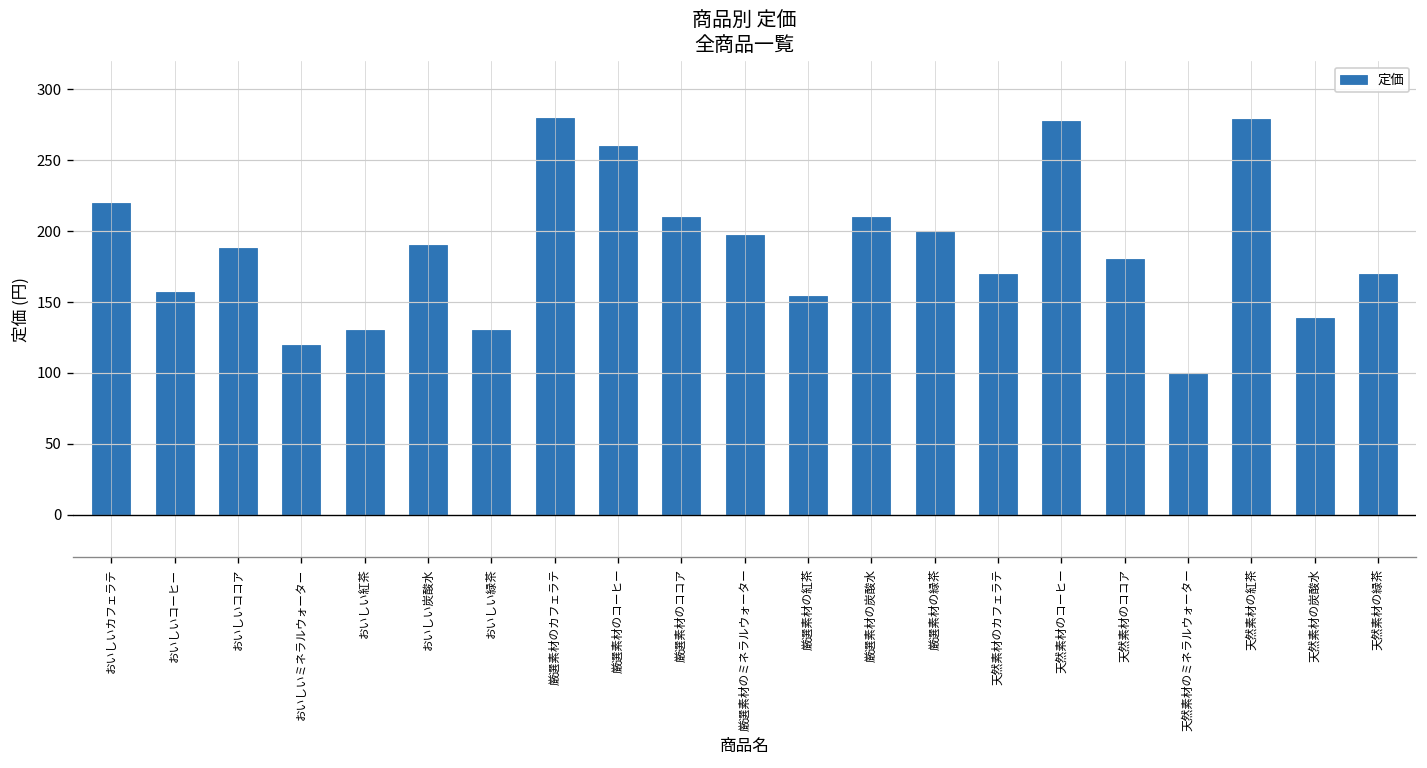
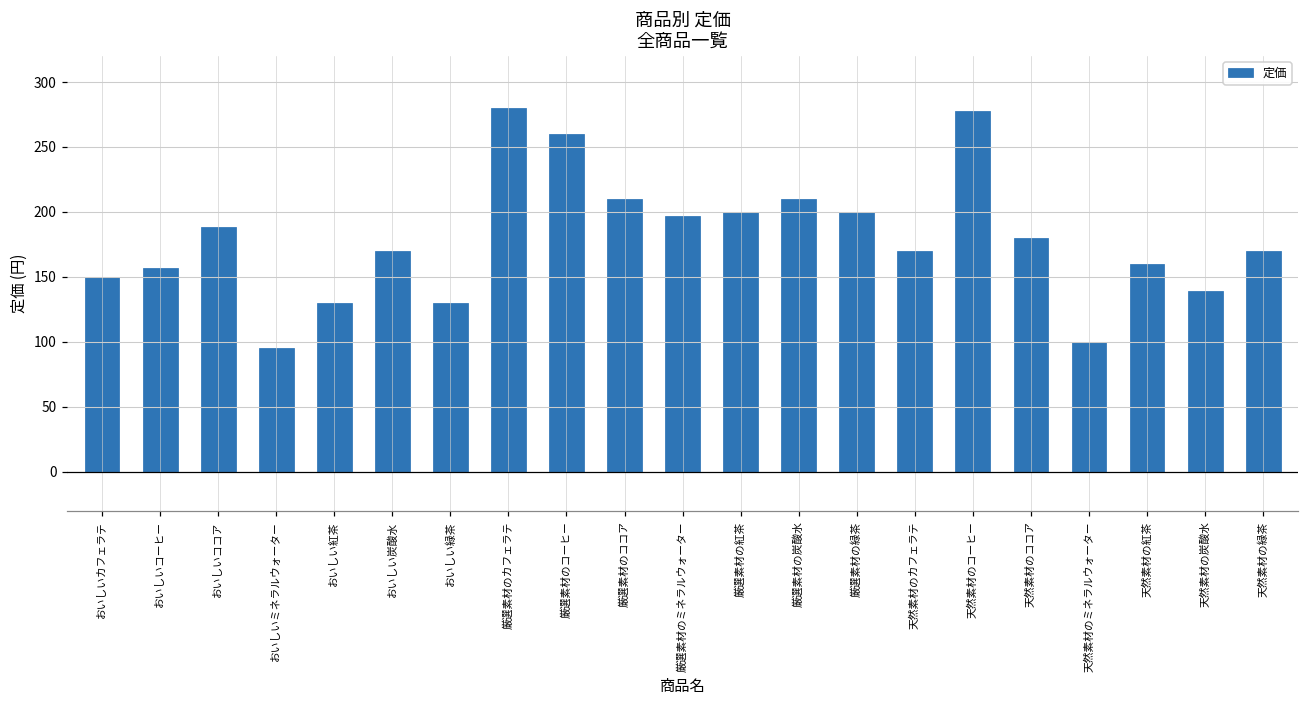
  {
-   "おいしいカフェラテ": 220,
+   "おいしいカフェラテ": 150,
    "おいしいコーヒー": 157,
    "おいしいココア": 188,
-   "おいしいミネラルウォーター": 120,
+   "おいしいミネラルウォーター": 95,
    "おいしい紅茶": 130,
-   "おいしい炭酸水": 190,
+   "おいしい炭酸水": 170,
    "おいしい緑茶": 130,
    "厳選素材のカフェラテ": 280,
    "厳選素材のコーヒー": 260,
    "厳選素材のココア": 210,
    "厳選素材のミネラルウォーター": 197,
-   "厳選素材の紅茶": 154,
+   "厳選素材の紅茶": 200,
    "厳選素材の炭酸水": 210,
    "厳選素材の緑茶": 200,
    "天然素材のカフェラテ": 170,
    "天然素材のコーヒー": 278,
    "天然素材のココア": 180,
    "天然素材のミネラルウォーター": 100,
-   "天然素材の紅茶": 279,
+   "天然素材の紅茶": 160,
    "天然素材の炭酸水": 139,
    "天然素材の緑茶": 170
  }
